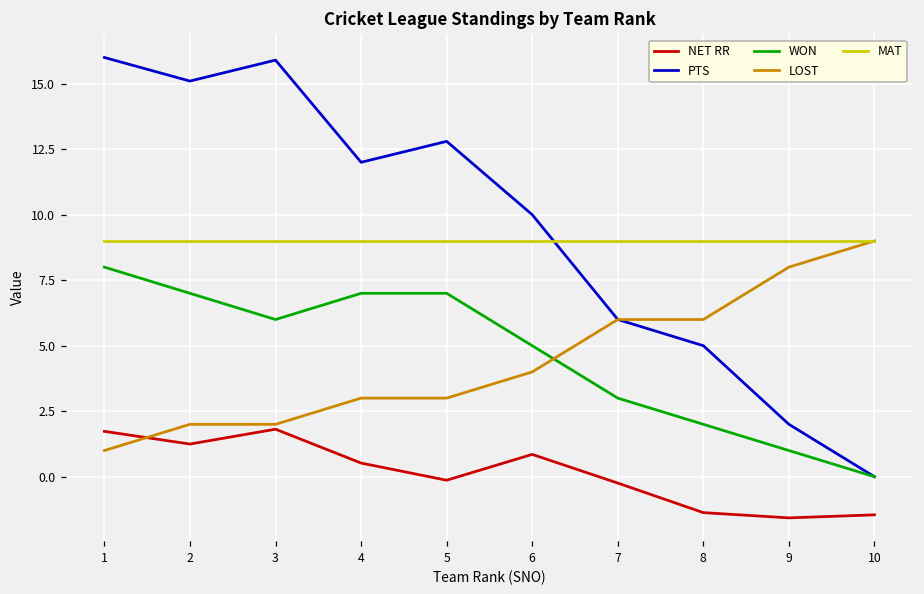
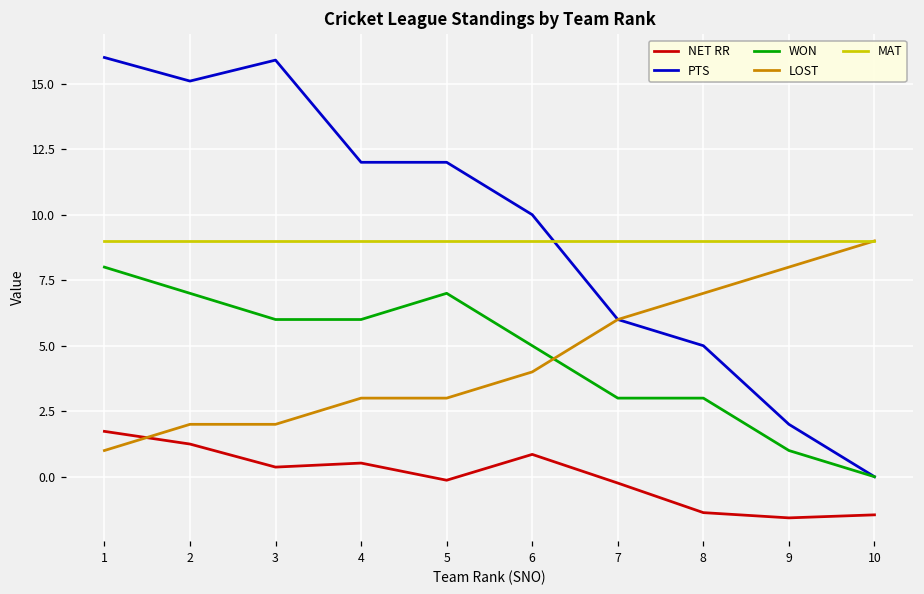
  {
    "NET RR": {
      "1": 1.7,
      "2": 1.2,
-     "3": 1.8,
+     "3": 0.4,
      "4": 0.5,
      "5": -0.1,
      "6": 0.9,
      "7": -0.2,
      "8": -1.4,
      "9": -1.6,
      "10": -1.5
    },
    "PTS": {
      "1": 16.0,
      "2": 15.1,
      "3": 15.9,
      "4": 12.0,
-     "5": 12.8,
+     "5": 12.0,
      "6": 10.0,
      "8": 5.0,
      "9": 2.0
    },
    "WON": {
      "1": 8,
      "2": 7,
      "3": 6,
-     "4": 7,
+     "4": 6,
      "5": 7,
      "6": 5,
      "7": 3,
-     "8": 2,
+     "8": 3,
      "9": 1
    },
    "LOST": {
      "1": 1,
      "2": 2,
      "3": 2,
      "4": 3,
      "5": 3,
      "6": 4,
-     "8": 6,
+     "8": 7,
      "9": 8
    },
    "MAT": {
      "1": 9.0,
      "2": 9.0,
      "3": 9.0,
      "4": 9.0,
      "5": 9.0,
      "6": 9.0,
      "7": 9.0,
      "8": 9.0,
      "9": 9.0
    }
  }
